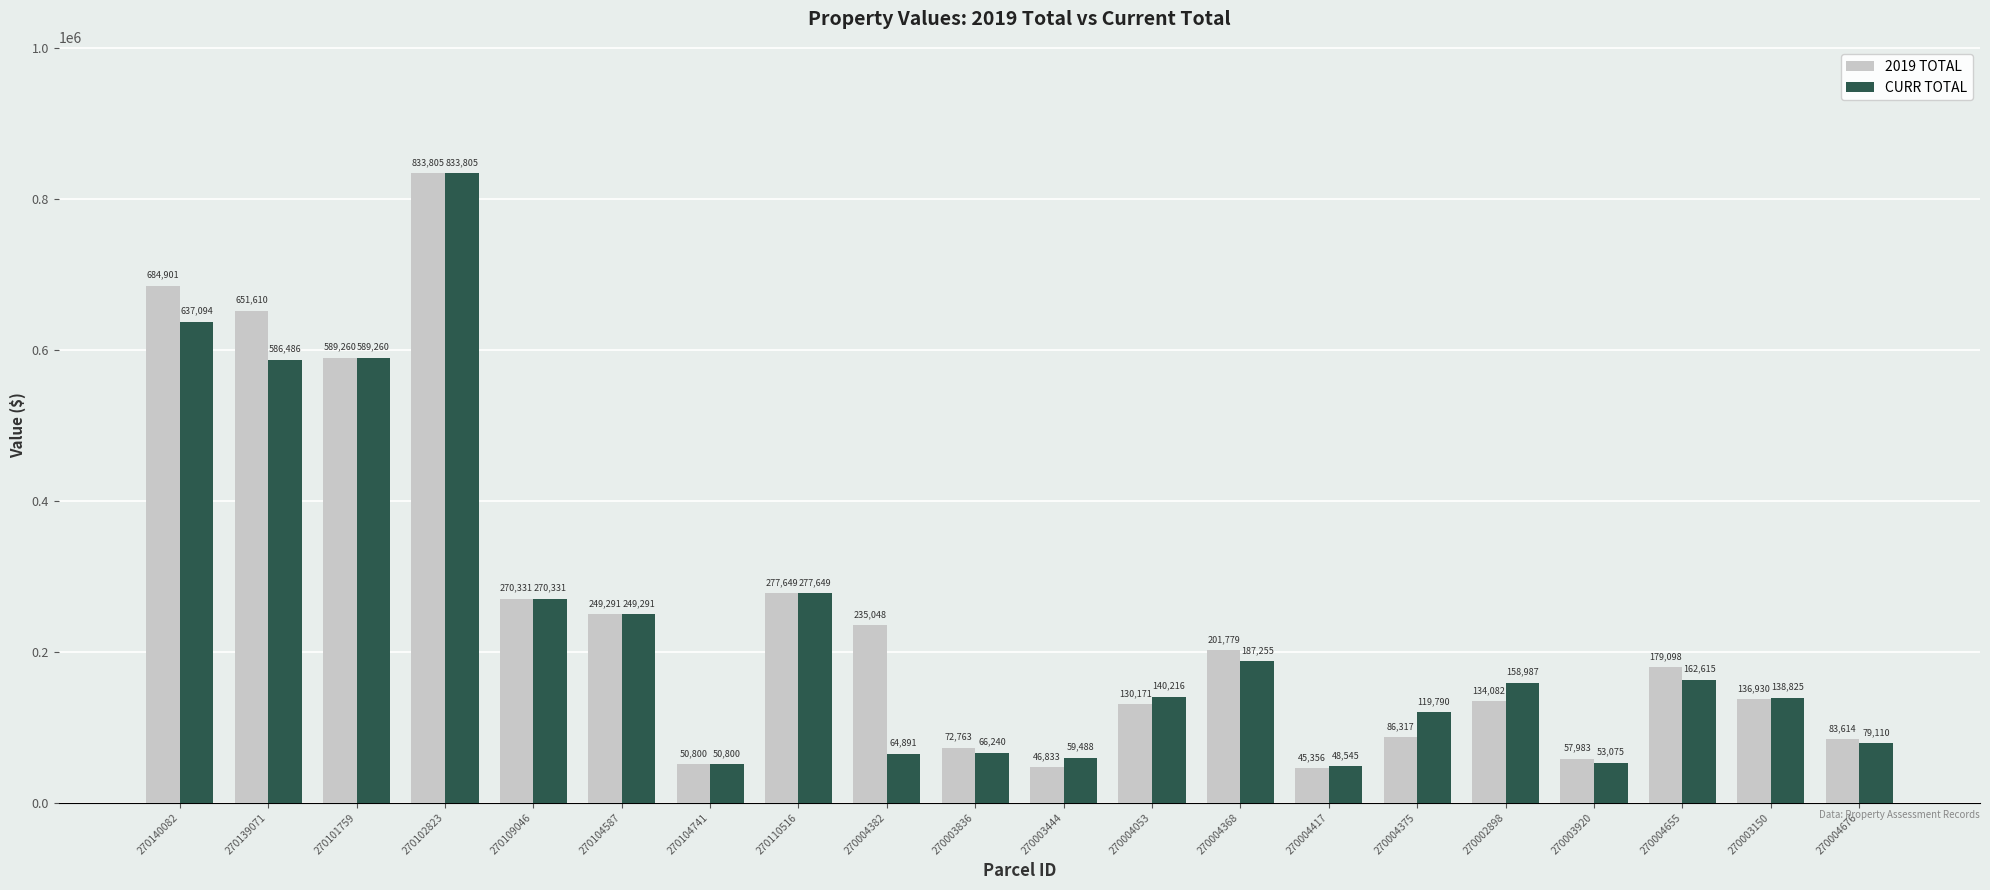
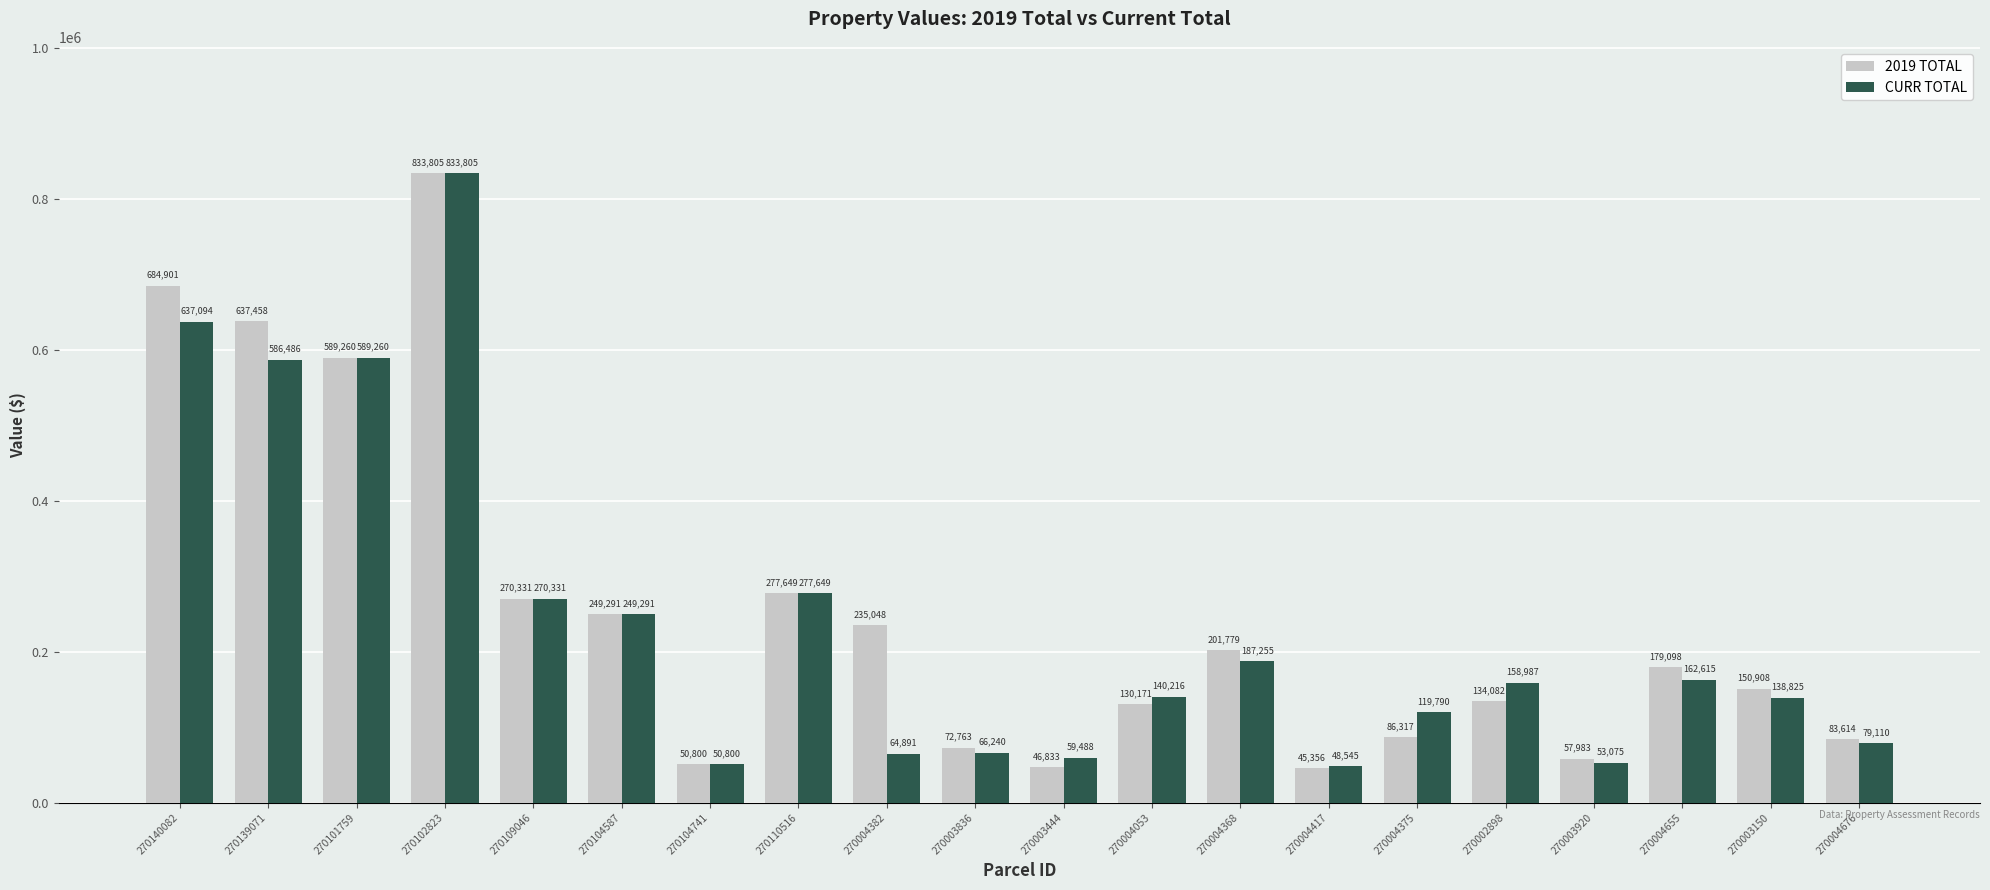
  {
    "2019 TOTAL": {
      "270140082": "684,901",
-     "270139071": "651,610",
+     "270139071": "637,458",
      "270101759": "589,260",
      "270102823": "833,805",
      "270109046": "270,331",
      "270104587": "249,291",
      "270104741": "50,800",
      "270110516": "277,649",
      "270004382": "235,048",
      "270003836": "72,763",
      "270003444": "46,833",
      "270004053": "130,171",
      "270004368": "201,779",
      "270004417": "45,356",
      "270004375": "86,317",
      "270002898": "134,082",
      "270003920": "57,983",
      "270004655": "179,098",
-     "270003150": "136,930",
+     "270003150": "150,908",
      "270004676": "83,614"
    },
    "CURR TOTAL": {
      "270140082": "637,094",
      "270139071": "586,486",
      "270101759": "589,260",
      "270102823": "833,805",
      "270109046": "270,331",
      "270104587": "249,291",
      "270104741": "50,800",
      "270110516": "277,649",
      "270004382": "64,891",
      "270003836": "66,240",
      "270003444": "59,488",
      "270004053": "140,216",
      "270004368": "187,255",
      "270004417": "48,545",
      "270004375": "119,790",
      "270002898": "158,987",
      "270003920": "53,075",
      "270004655": "162,615",
      "270003150": "138,825",
      "270004676": "79,110"
    }
  }
